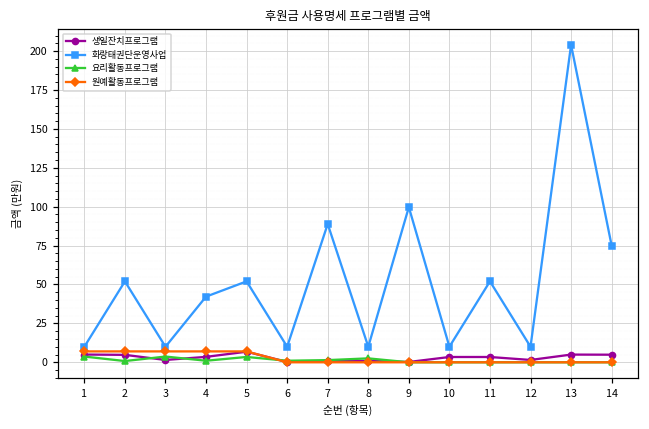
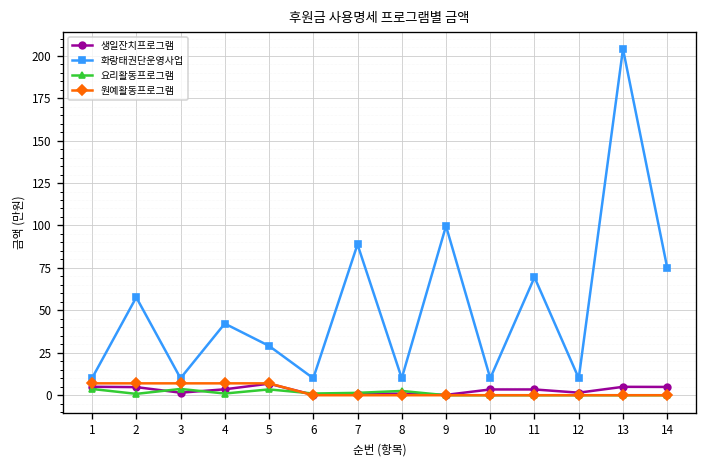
  {
    "생일잔치프로그램": {
      "2": 5,
      "3": 2,
      "4": 3,
      "10": 3,
      "11": 3,
      "13": 5,
      "14": 5
    },
    "화랑태권단운영사업": {
      "1": 10,
-     "2": 52,
+     "2": 58,
      "3": 10,
      "4": 42,
-     "5": 52,
+     "5": 29,
      "6": 10,
      "7": 89,
      "8": 10,
      "9": 100,
      "10": 10,
-     "11": 52,
+     "11": 69,
      "12": 10,
      "13": 204,
      "14": 75
    },
    "요리활동프로그램": {
      "2": 1,
      "3": 4,
      "4": 1,
      "5": 3
    },
    "원예활동프로그램": {
      "1": 7,
      "2": 7,
      "3": 7,
      "4": 7
    }
  }
